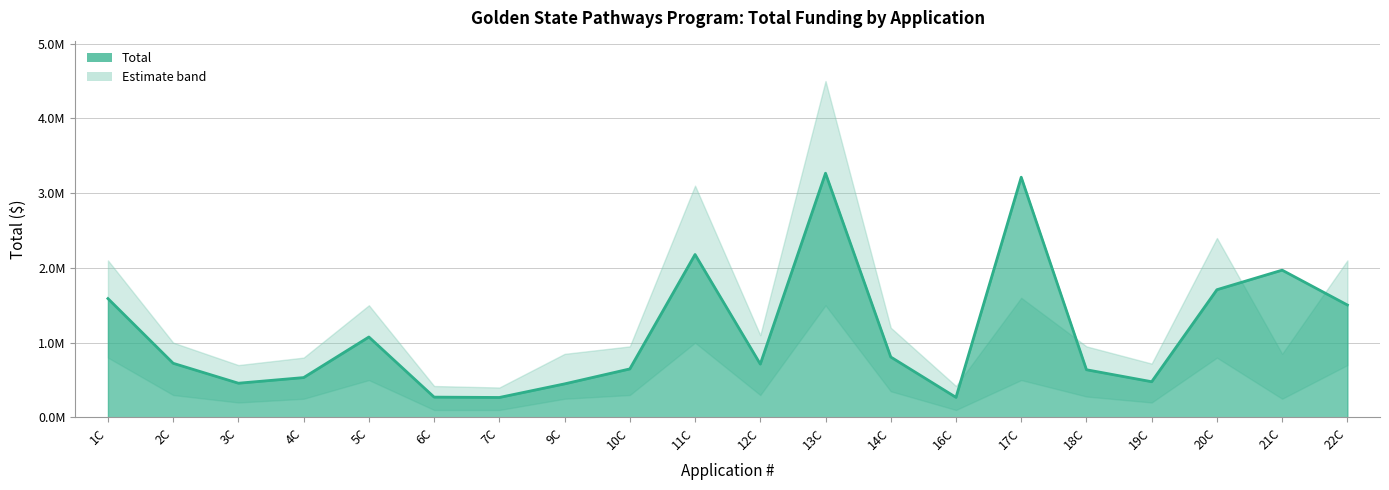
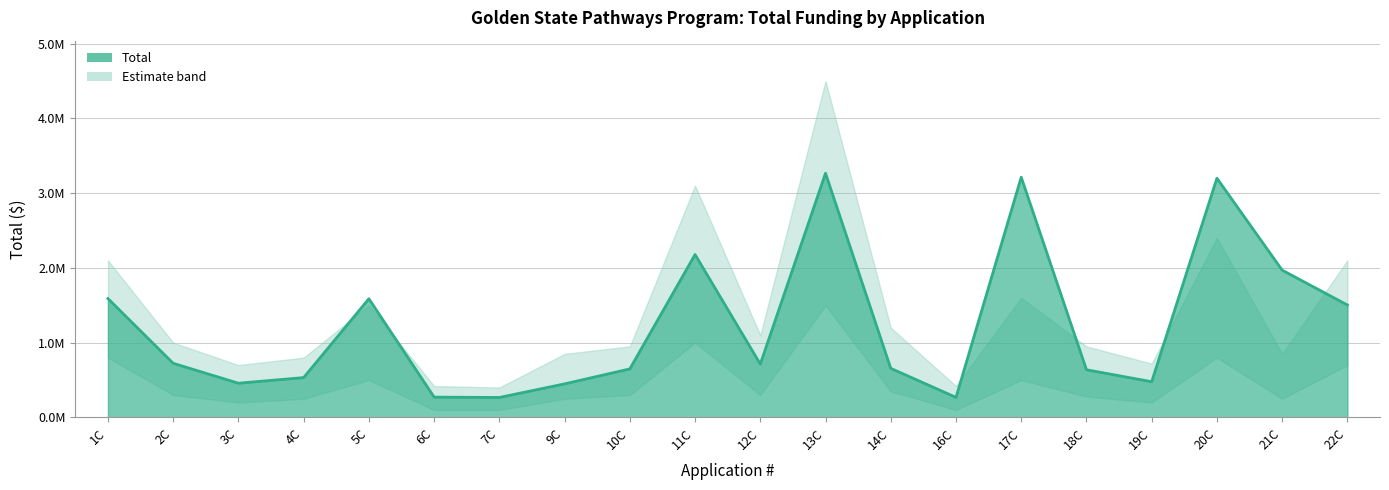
  {
    "Total": {
      "1C": 1600000,
      "2C": 700000,
      "3C": 500000,
      "4C": 500000,
-     "5C": 1100000,
+     "5C": 1600000,
      "6C": 300000,
      "7C": 300000,
      "9C": 400000,
      "10C": 600000,
      "11C": 2200000,
      "12C": 700000,
      "13C": 3300000,
-     "14C": 800000,
+     "14C": 700000,
      "16C": 300000,
      "17C": 3200000,
      "18C": 600000,
      "19C": 500000,
-     "20C": 1700000,
+     "20C": 3200000,
      "21C": 2000000,
      "22C": 1500000
    }
  }
